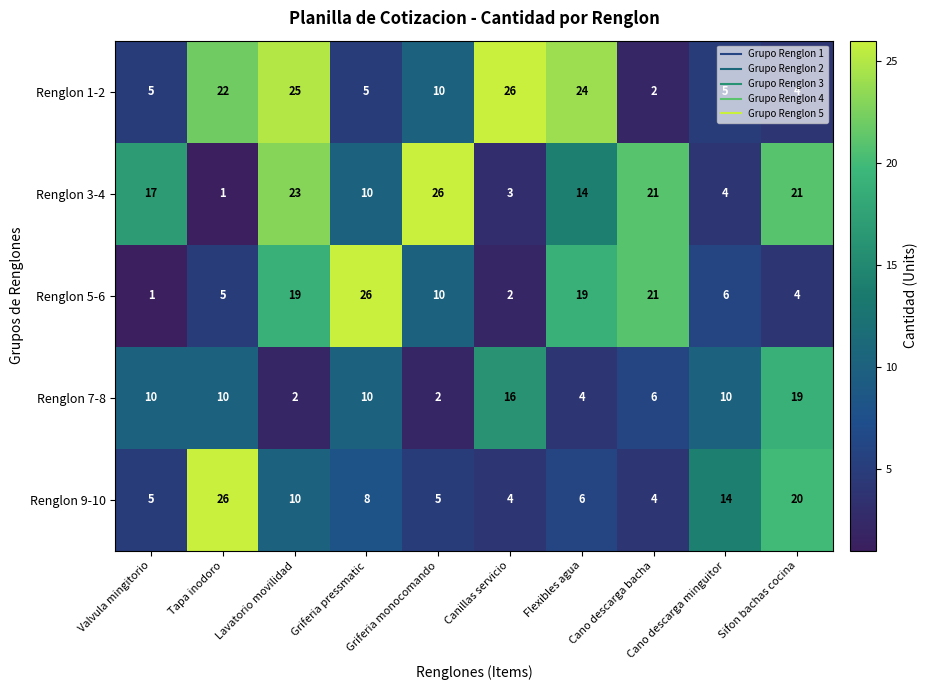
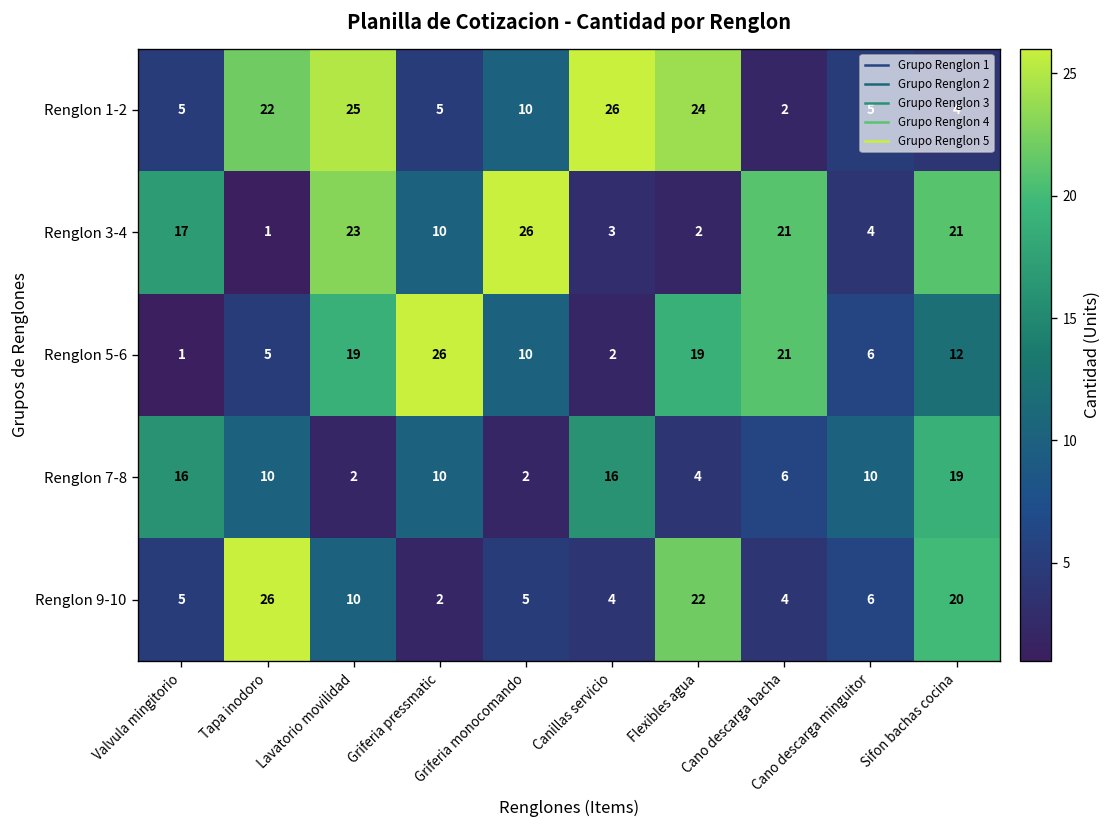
  {
    "Renglon 1-2": {
      "Valvula mingitorio": 5,
      "Tapa inodoro": 22,
      "Lavatorio movilidad": 25,
      "Griferia pressmatic": 5,
      "Griferia monocomando": 10,
      "Canillas servicio": 26,
      "Flexibles agua": 24,
      "Cano descarga bacha": 2
    },
    "Renglon 3-4": {
      "Valvula mingitorio": 17,
      "Tapa inodoro": 1,
      "Lavatorio movilidad": 23,
      "Griferia pressmatic": 10,
      "Griferia monocomando": 26,
      "Canillas servicio": 3,
-     "Flexibles agua": 14,
+     "Flexibles agua": 2,
      "Cano descarga bacha": 21,
      "Cano descarga minguitor": 4,
      "Sifon bachas cocina": 21
    },
    "Renglon 5-6": {
      "Valvula mingitorio": 1,
      "Tapa inodoro": 5,
      "Lavatorio movilidad": 19,
      "Griferia pressmatic": 26,
      "Griferia monocomando": 10,
      "Canillas servicio": 2,
      "Flexibles agua": 19,
      "Cano descarga bacha": 21,
      "Cano descarga minguitor": 6,
-     "Sifon bachas cocina": 4
+     "Sifon bachas cocina": 12
    },
    "Renglon 7-8": {
-     "Valvula mingitorio": 10,
+     "Valvula mingitorio": 16,
      "Tapa inodoro": 10,
      "Lavatorio movilidad": 2,
      "Griferia pressmatic": 10,
      "Griferia monocomando": 2,
      "Canillas servicio": 16,
      "Flexibles agua": 4,
      "Cano descarga bacha": 6,
      "Cano descarga minguitor": 10,
      "Sifon bachas cocina": 19
    },
    "Renglon 9-10": {
      "Valvula mingitorio": 5,
      "Tapa inodoro": 26,
      "Lavatorio movilidad": 10,
-     "Griferia pressmatic": 8,
+     "Griferia pressmatic": 2,
      "Griferia monocomando": 5,
      "Canillas servicio": 4,
-     "Flexibles agua": 6,
+     "Flexibles agua": 22,
      "Cano descarga bacha": 4,
-     "Cano descarga minguitor": 14,
+     "Cano descarga minguitor": 6,
      "Sifon bachas cocina": 20
    }
  }
